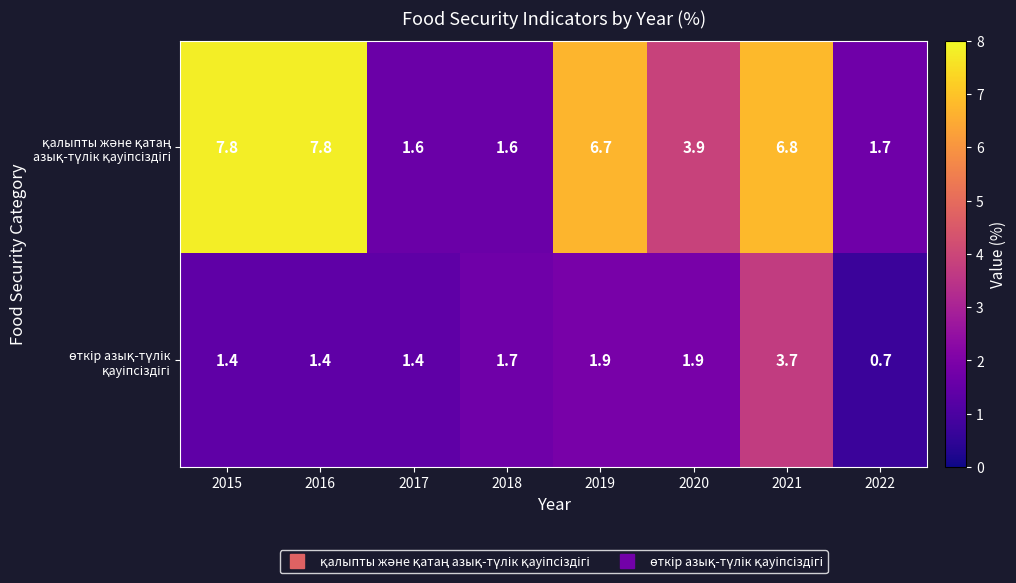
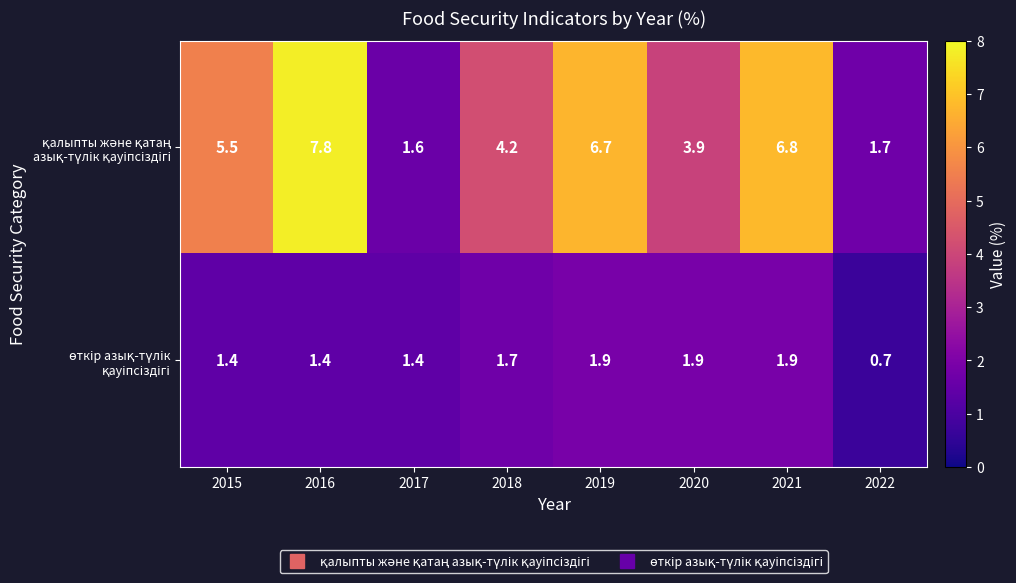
  {
    "қалыпты және қатаң азық-түлік қауіпсіздігі": {
-     "2015": 7.8,
+     "2015": 5.5,
      "2016": 7.8,
      "2017": 1.6,
-     "2018": 1.6,
+     "2018": 4.2,
      "2019": 6.7,
      "2020": 3.9,
      "2021": 6.8,
      "2022": 1.7
    },
    "өткір азық-түлік қауіпсіздігі": {
      "2015": 1.4,
      "2016": 1.4,
      "2017": 1.4,
      "2018": 1.7,
      "2019": 1.9,
      "2020": 1.9,
-     "2021": 3.7,
+     "2021": 1.9,
      "2022": 0.7
    }
  }
